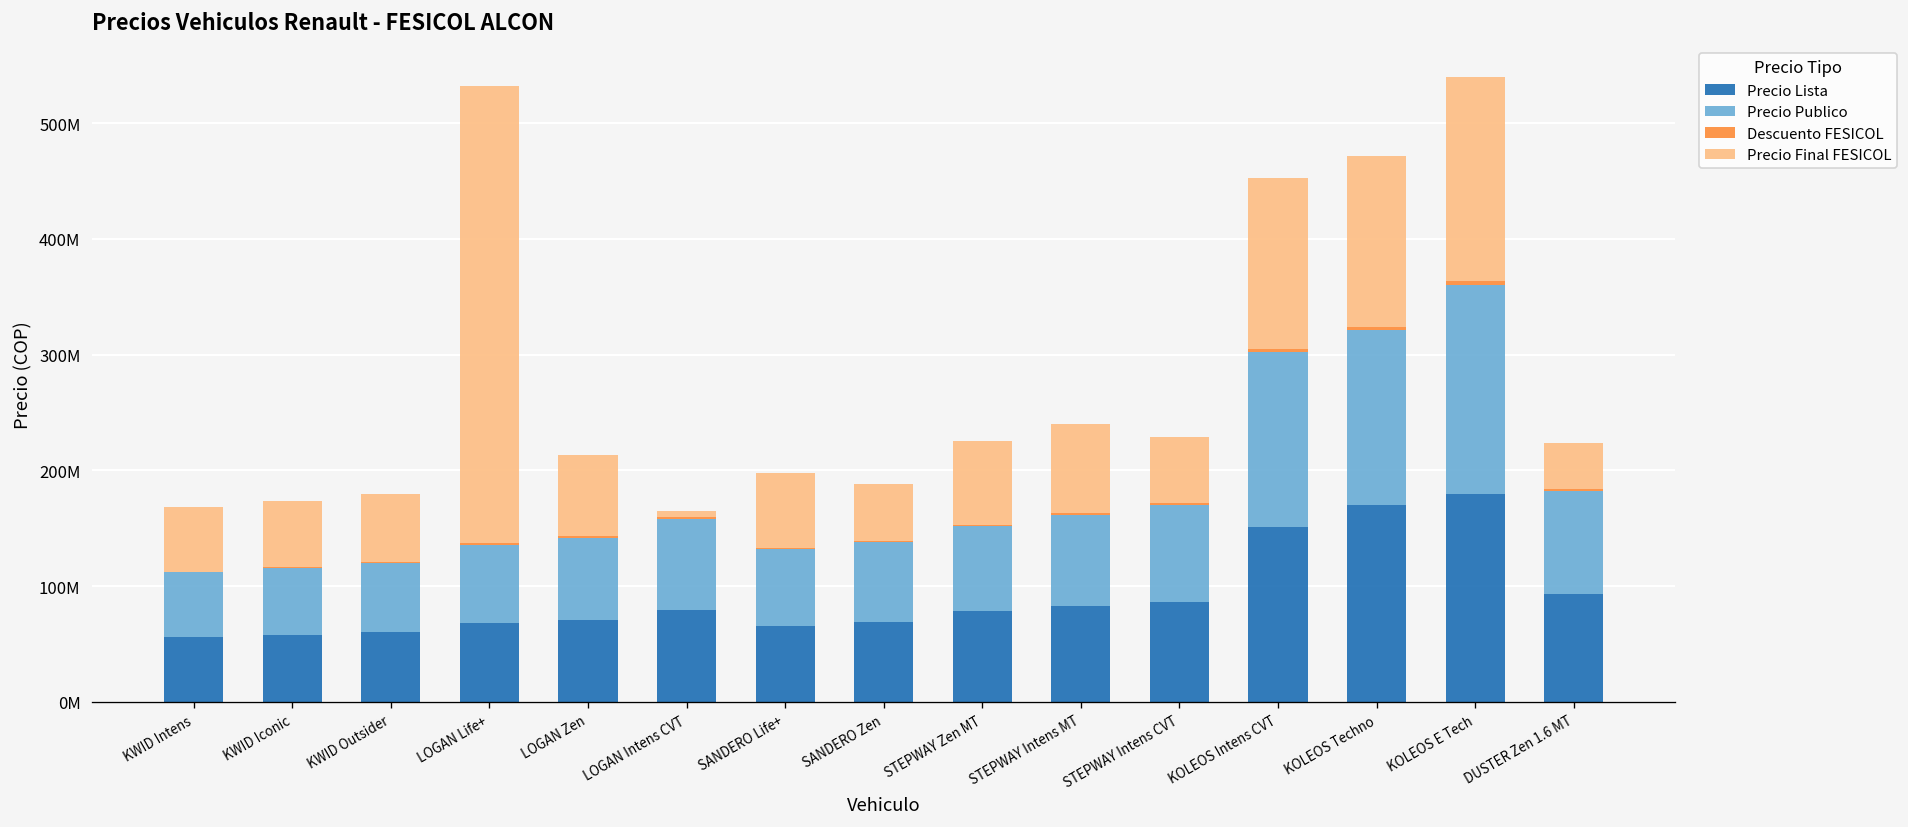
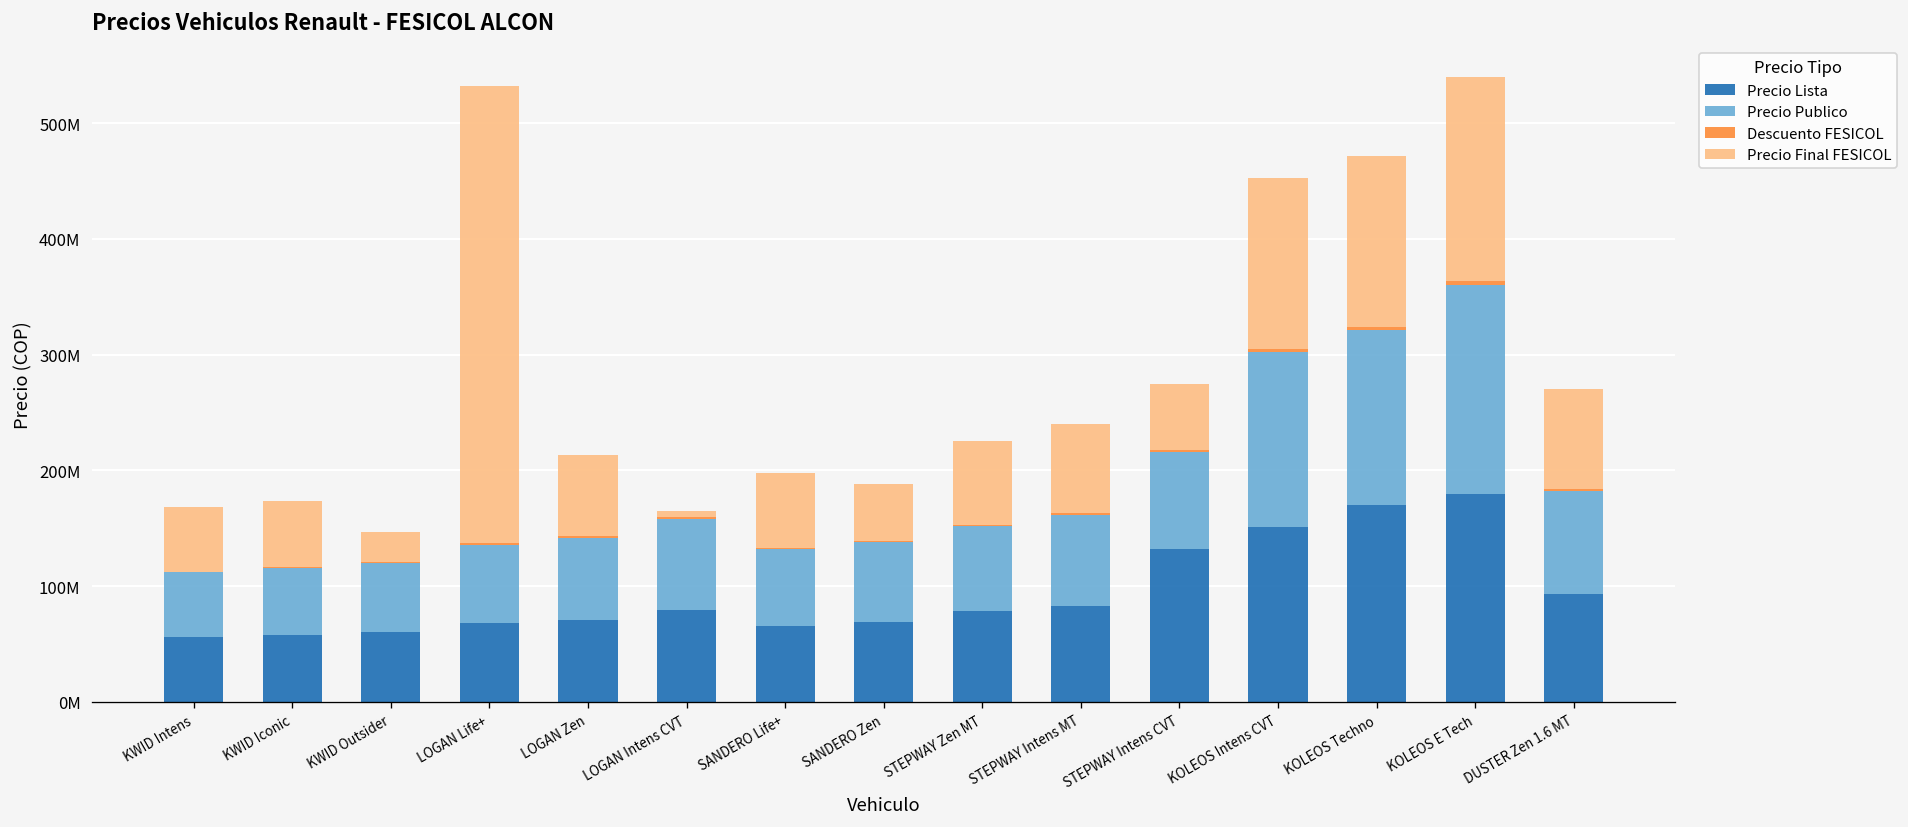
  {
    "Precio Lista": {
      "KWID Intens": 60000000,
      "KWID Iconic": 60000000,
      "KWID Outsider": 60000000,
      "LOGAN Life+": 70000000,
      "LOGAN Zen": 70000000,
      "LOGAN Intens CVT": 80000000,
      "SANDERO Life+": 70000000,
      "SANDERO Zen": 70000000,
      "STEPWAY Zen MT": 80000000,
      "STEPWAY Intens MT": 80000000,
-     "STEPWAY Intens CVT": 90000000,
+     "STEPWAY Intens CVT": 130000000,
      "KOLEOS Intens CVT": 150000000,
      "KOLEOS Techno": 170000000,
      "KOLEOS E Tech": 180000000,
      "DUSTER Zen 1.6 MT": 90000000
    },
    "Precio Publico": {
      "KWID Intens": 60000000,
      "KWID Iconic": 60000000,
      "KWID Outsider": 60000000,
      "LOGAN Life+": 70000000,
      "LOGAN Zen": 70000000,
      "LOGAN Intens CVT": 80000000,
      "SANDERO Life+": 70000000,
      "SANDERO Zen": 70000000,
      "STEPWAY Zen MT": 70000000,
      "STEPWAY Intens MT": 80000000,
      "STEPWAY Intens CVT": 80000000,
      "KOLEOS Intens CVT": 150000000,
      "KOLEOS Techno": 150000000,
      "KOLEOS E Tech": 180000000,
      "DUSTER Zen 1.6 MT": 90000000
    },
    "Descuento FESICOL": {
      "KOLEOS Intens CVT": 0,
      "KOLEOS Techno": 0,
      "KOLEOS E Tech": 0
    },
    "Precio Final FESICOL": {
      "KWID Intens": 60000000,
      "KWID Iconic": 60000000,
-     "KWID Outsider": 60000000,
+     "KWID Outsider": 30000000,
      "LOGAN Life+": 390000000,
      "LOGAN Zen": 70000000,
      "LOGAN Intens CVT": 10000000,
      "SANDERO Life+": 60000000,
      "SANDERO Zen": 50000000,
      "STEPWAY Zen MT": 70000000,
      "STEPWAY Intens MT": 80000000,
      "STEPWAY Intens CVT": 60000000,
      "KOLEOS Intens CVT": 150000000,
      "KOLEOS Techno": 150000000,
      "KOLEOS E Tech": 180000000,
-     "DUSTER Zen 1.6 MT": 40000000
+     "DUSTER Zen 1.6 MT": 90000000
    }
  }
